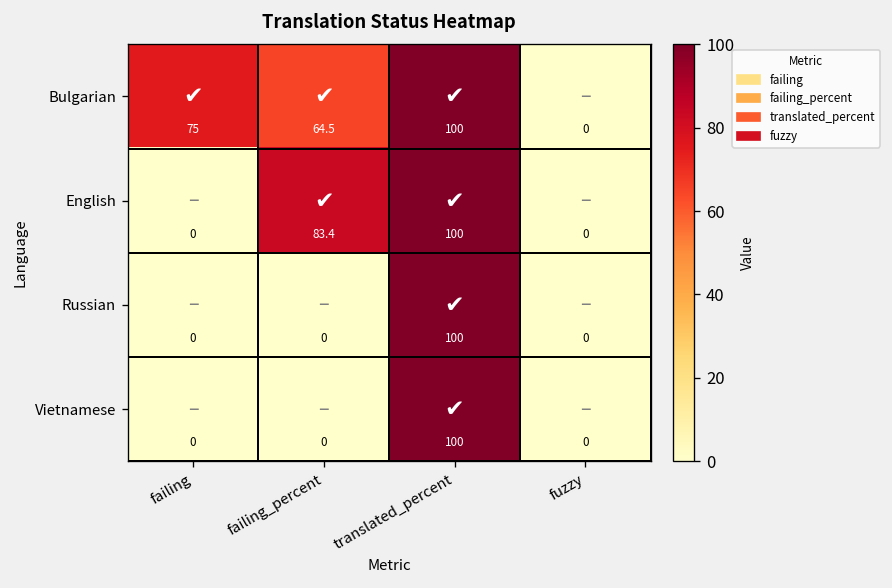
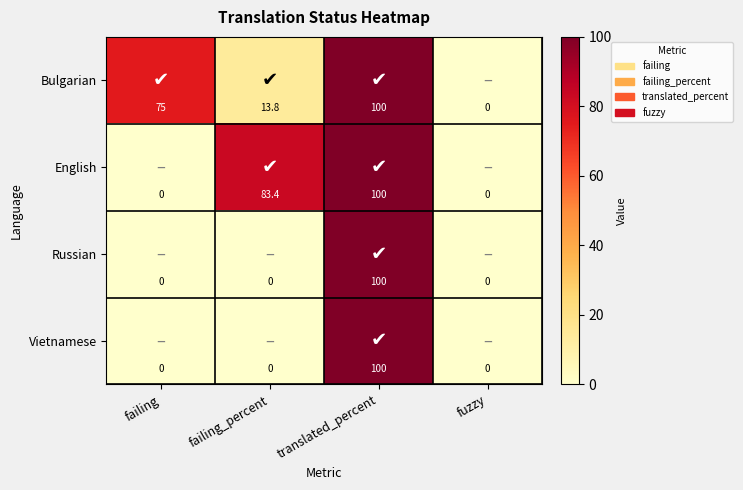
  {
    "Bulgarian": {
-     "failing_percent": 64.5
+     "failing_percent": 13.8
    }
  }
